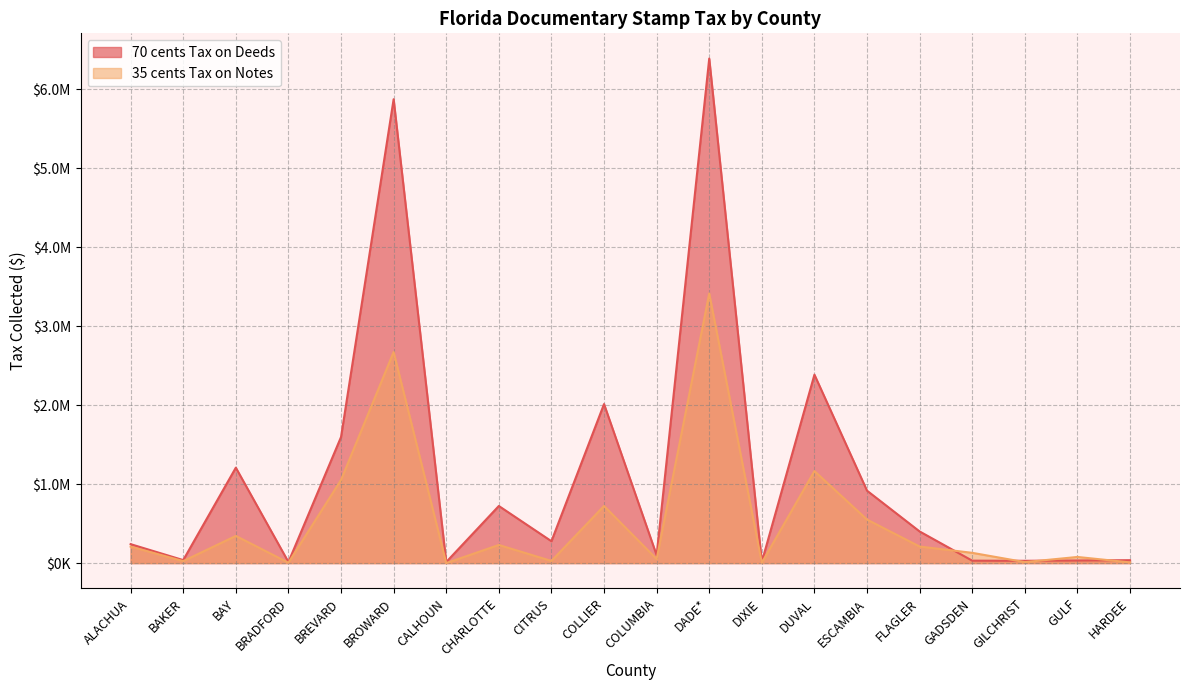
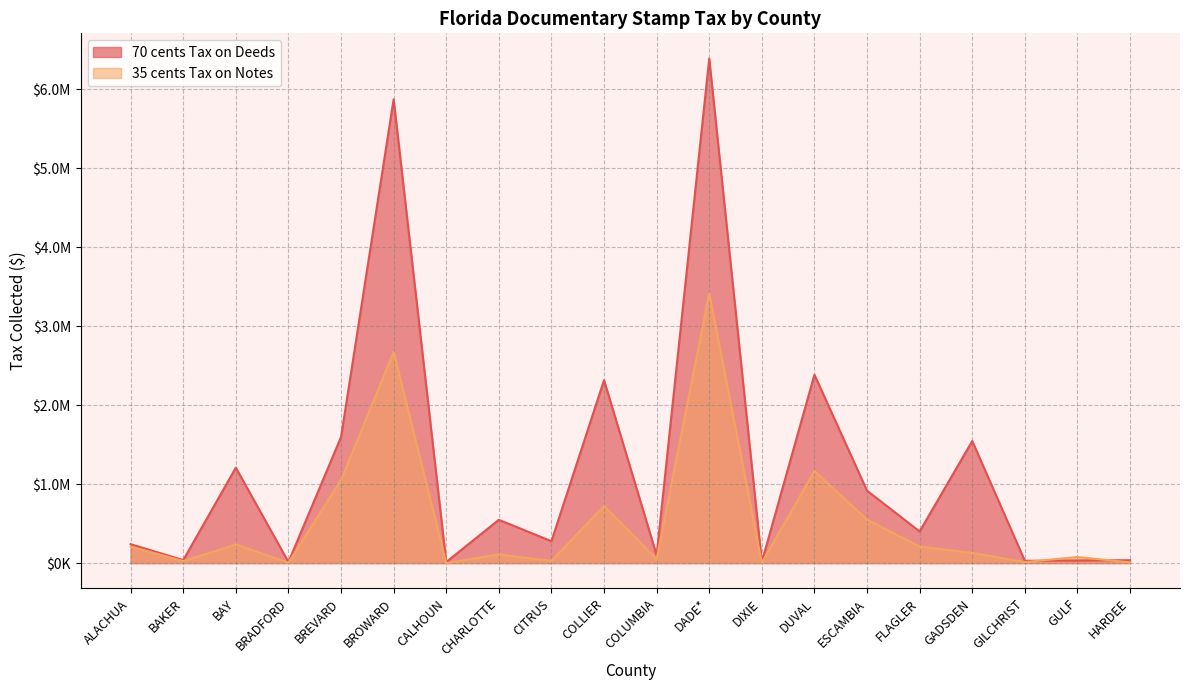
  {
    "70 cents Tax on Deeds": {
      "BAY": "$1200000",
      "BREVARD": "$1600000",
      "BROWARD": "$5900000",
-     "CHARLOTTE": "$700000",
+     "CHARLOTTE": "$500000",
      "CITRUS": "$300000",
-     "COLLIER": "$2000000",
+     "COLLIER": "$2300000",
      "COLUMBIA": "$100000",
      "DADE*": "$6400000",
      "DUVAL": "$2400000",
      "ESCAMBIA": "$900000",
      "FLAGLER": "$400000",
-     "GADSDEN": "$0",
+     "GADSDEN": "$1500000",
      "GULF": "$0"
    },
    "35 cents Tax on Notes": {
-     "BAY": "$300000",
+     "BAY": "$200000",
      "BREVARD": "$1100000",
      "BROWARD": "$2700000",
-     "CHARLOTTE": "$200000",
+     "CHARLOTTE": "$100000",
      "CITRUS": "$0",
      "COLLIER": "$700000",
      "COLUMBIA": "$100000",
      "DADE*": "$3400000",
      "DUVAL": "$1200000",
      "ESCAMBIA": "$600000",
      "FLAGLER": "$200000",
      "GADSDEN": "$100000",
      "GULF": "$100000"
    }
  }
